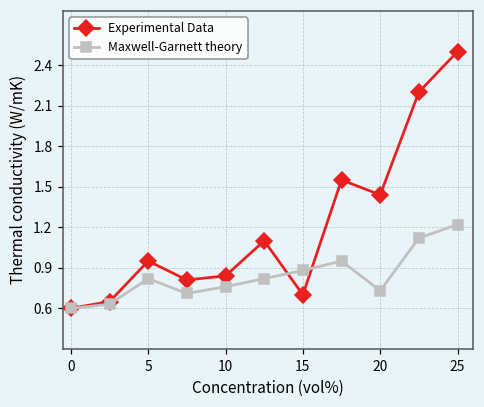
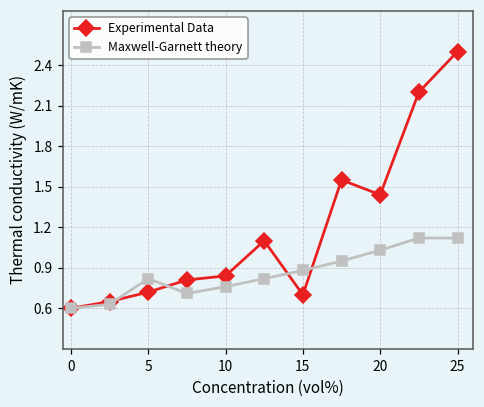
  {
    "Experimental Data": {
-     "5": 0.95,
+     "5": 0.72,
      "10": 0.84,
      "15": 0.70,
      "20": 1.44,
      "25": 2.50
    },
    "Maxwell-Garnett theory": {
      "5": 0.82,
      "10": 0.76,
      "15": 0.88,
-     "20": 0.73,
-     "25": 1.22
+     "20": 1.03,
+     "25": 1.12
    }
  }
